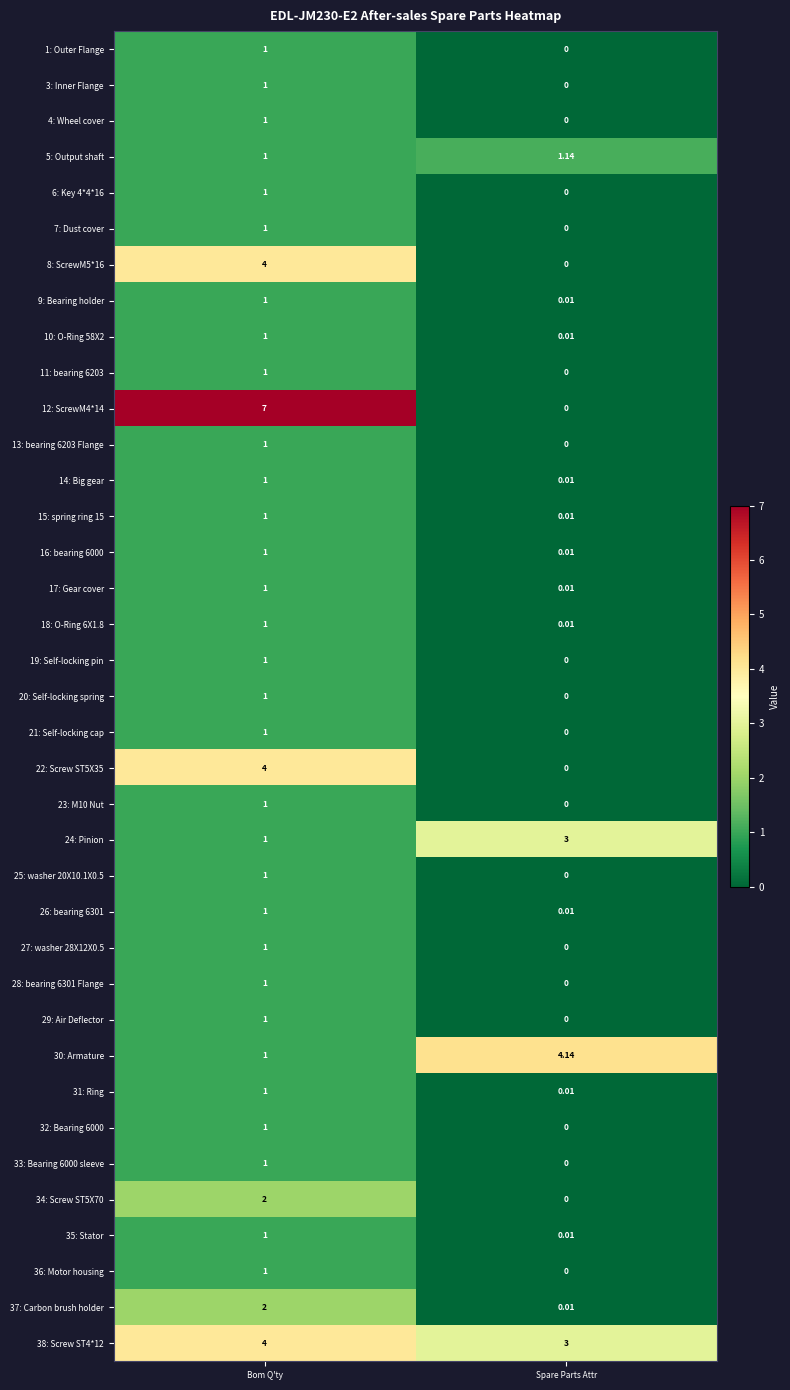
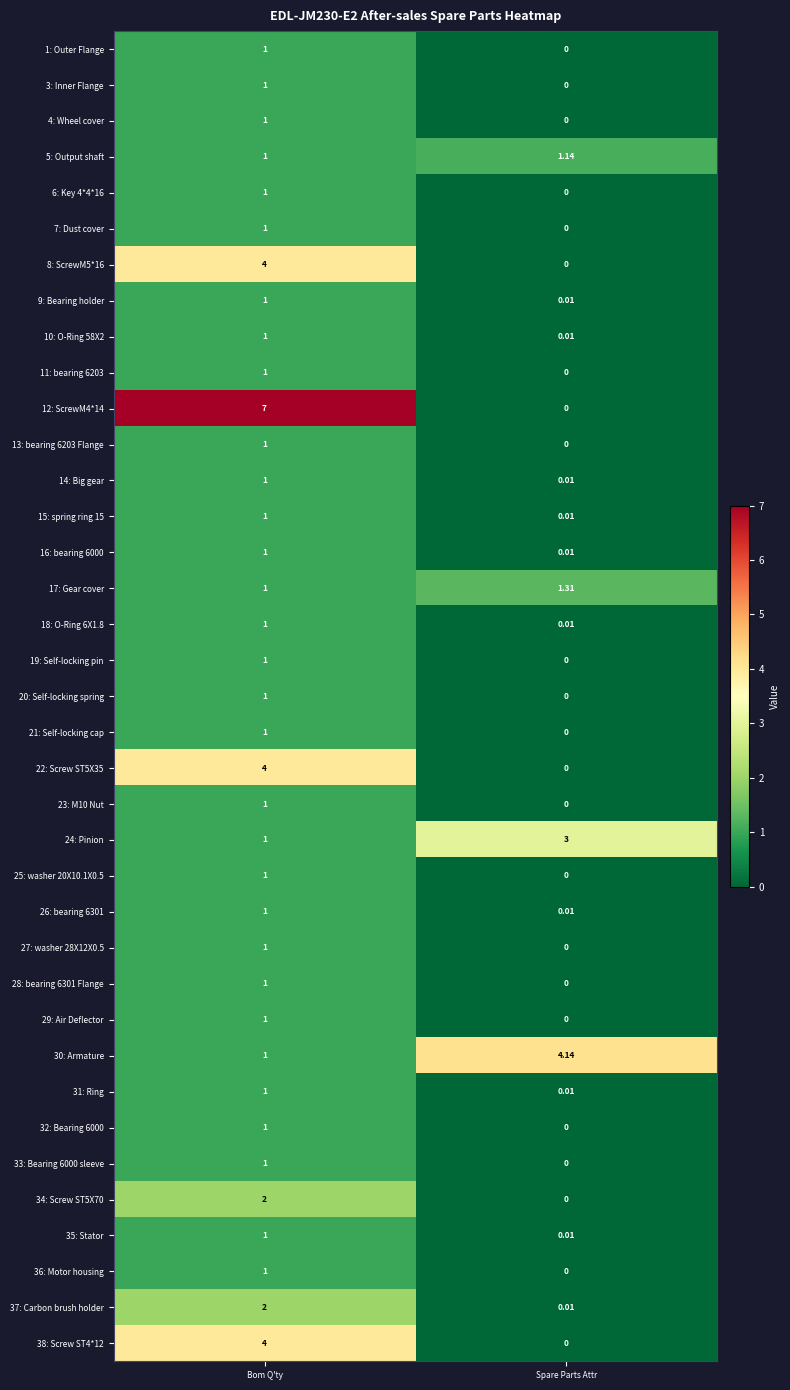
  {
    "1: Outer Flange": {
      "Bom Q'ty": 1,
      "Spare Parts Attr": 0
    },
    "3: Inner Flange": {
      "Bom Q'ty": 1,
      "Spare Parts Attr": 0
    },
    "4: Wheel cover": {
      "Bom Q'ty": 1,
      "Spare Parts Attr": 0
    },
    "5: Output shaft": {
      "Bom Q'ty": 1,
      "Spare Parts Attr": 1.14
    },
    "6: Key 4*4*16": {
      "Bom Q'ty": 1,
      "Spare Parts Attr": 0
    },
    "7: Dust cover": {
      "Bom Q'ty": 1,
      "Spare Parts Attr": 0
    },
    "8: ScrewM5*16": {
      "Bom Q'ty": 4,
      "Spare Parts Attr": 0
    },
    "9: Bearing holder": {
      "Bom Q'ty": 1,
      "Spare Parts Attr": 0.01
    },
    "10: O-Ring 58X2": {
      "Bom Q'ty": 1,
      "Spare Parts Attr": 0.01
    },
    "11: bearing 6203": {
      "Bom Q'ty": 1,
      "Spare Parts Attr": 0
    },
    "12: ScrewM4*14": {
      "Bom Q'ty": 7,
      "Spare Parts Attr": 0
    },
    "13: bearing 6203 Flange": {
      "Bom Q'ty": 1,
      "Spare Parts Attr": 0
    },
    "14: Big gear": {
      "Bom Q'ty": 1,
      "Spare Parts Attr": 0.01
    },
    "15: spring ring 15": {
      "Bom Q'ty": 1,
      "Spare Parts Attr": 0.01
    },
    "16: bearing 6000": {
      "Bom Q'ty": 1,
      "Spare Parts Attr": 0.01
    },
    "17: Gear cover": {
      "Bom Q'ty": 1,
-     "Spare Parts Attr": 0.01
+     "Spare Parts Attr": 1.31
    },
    "18: O-Ring 6X1.8": {
      "Bom Q'ty": 1,
      "Spare Parts Attr": 0.01
    },
    "19: Self-locking pin": {
      "Bom Q'ty": 1,
      "Spare Parts Attr": 0
    },
    "20: Self-locking spring": {
      "Bom Q'ty": 1,
      "Spare Parts Attr": 0
    },
    "21: Self-locking cap": {
      "Bom Q'ty": 1,
      "Spare Parts Attr": 0
    },
    "22: Screw ST5X35": {
      "Bom Q'ty": 4,
      "Spare Parts Attr": 0
    },
    "23: M10 Nut": {
      "Bom Q'ty": 1,
      "Spare Parts Attr": 0
    },
    "24: Pinion": {
      "Bom Q'ty": 1,
      "Spare Parts Attr": 3
    },
    "25: washer 20X10.1X0.5": {
      "Bom Q'ty": 1,
      "Spare Parts Attr": 0
    },
    "26: bearing 6301": {
      "Bom Q'ty": 1,
      "Spare Parts Attr": 0.01
    },
    "27: washer 28X12X0.5": {
      "Bom Q'ty": 1,
      "Spare Parts Attr": 0
    },
    "28: bearing 6301 Flange": {
      "Bom Q'ty": 1,
      "Spare Parts Attr": 0
    },
    "29: Air Deflector": {
      "Bom Q'ty": 1,
      "Spare Parts Attr": 0
    },
    "30: Armature": {
      "Bom Q'ty": 1,
      "Spare Parts Attr": 4.14
    },
    "31: Ring": {
      "Bom Q'ty": 1,
      "Spare Parts Attr": 0.01
    },
    "32: Bearing 6000": {
      "Bom Q'ty": 1,
      "Spare Parts Attr": 0
    },
    "33: Bearing 6000 sleeve": {
      "Bom Q'ty": 1,
      "Spare Parts Attr": 0
    },
    "34: Screw ST5X70": {
      "Bom Q'ty": 2,
      "Spare Parts Attr": 0
    },
    "35: Stator": {
      "Bom Q'ty": 1,
      "Spare Parts Attr": 0.01
    },
    "36: Motor housing": {
      "Bom Q'ty": 1,
      "Spare Parts Attr": 0
    },
    "37: Carbon brush holder": {
      "Bom Q'ty": 2,
      "Spare Parts Attr": 0.01
    },
    "38: Screw ST4*12": {
      "Bom Q'ty": 4,
-     "Spare Parts Attr": 3
+     "Spare Parts Attr": 0
    }
  }
